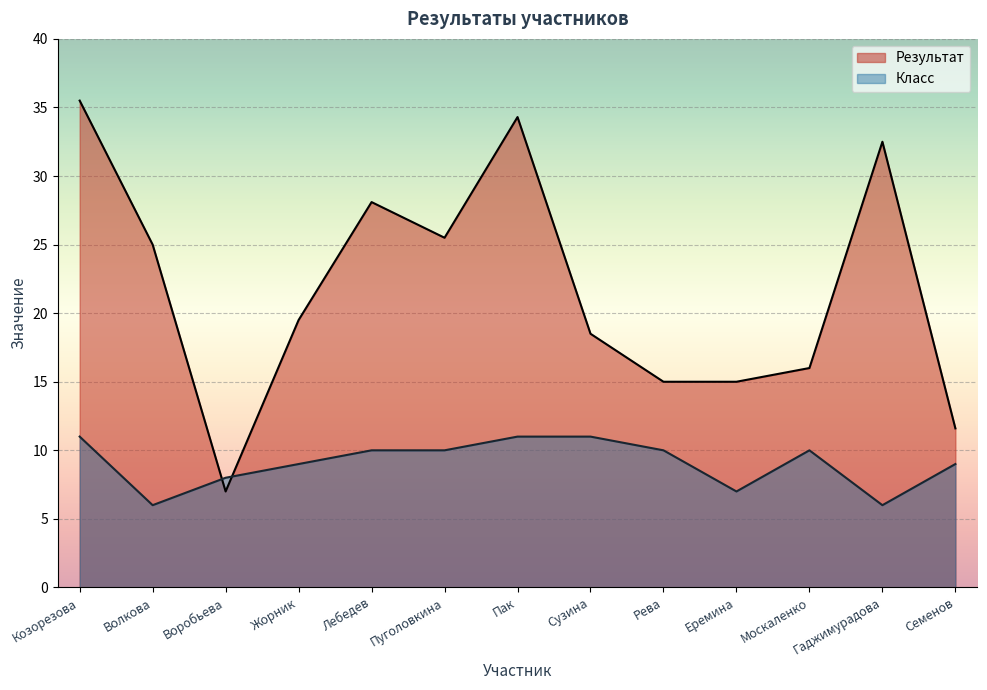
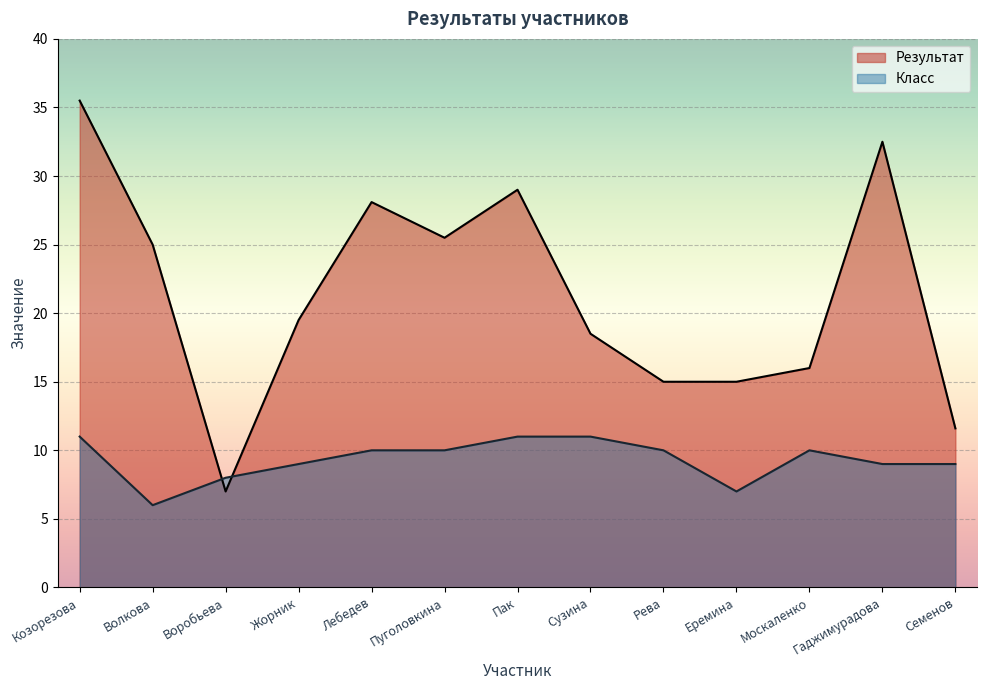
  {
    "Результат": {
      "Козорезова": 35.5,
      "Волкова": 25.0,
      "Воробьева": 7.0,
      "Жорник": 19.5,
      "Лебедев": 28.1,
      "Пуголовкина": 25.5,
-     "Пак": 34.3,
+     "Пак": 29.0,
      "Сузина": 18.5,
      "Рева": 15.0,
      "Еремина": 15.0,
      "Москаленко": 16.0,
      "Гаджимурадова": 32.5,
      "Семенов": 11.6
    },
    "Класс": {
      "Козорезова": 11,
      "Волкова": 6,
      "Воробьева": 8,
      "Жорник": 9,
      "Лебедев": 10,
      "Пуголовкина": 10,
      "Пак": 11,
      "Сузина": 11,
      "Рева": 10,
      "Еремина": 7,
      "Москаленко": 10,
-     "Гаджимурадова": 6,
+     "Гаджимурадова": 9,
      "Семенов": 9
    }
  }
